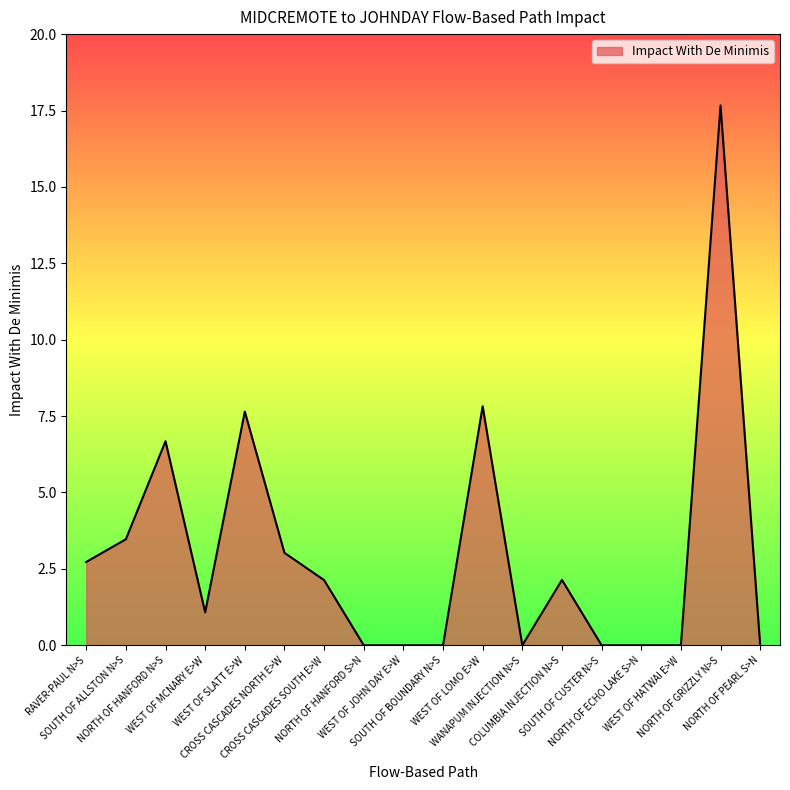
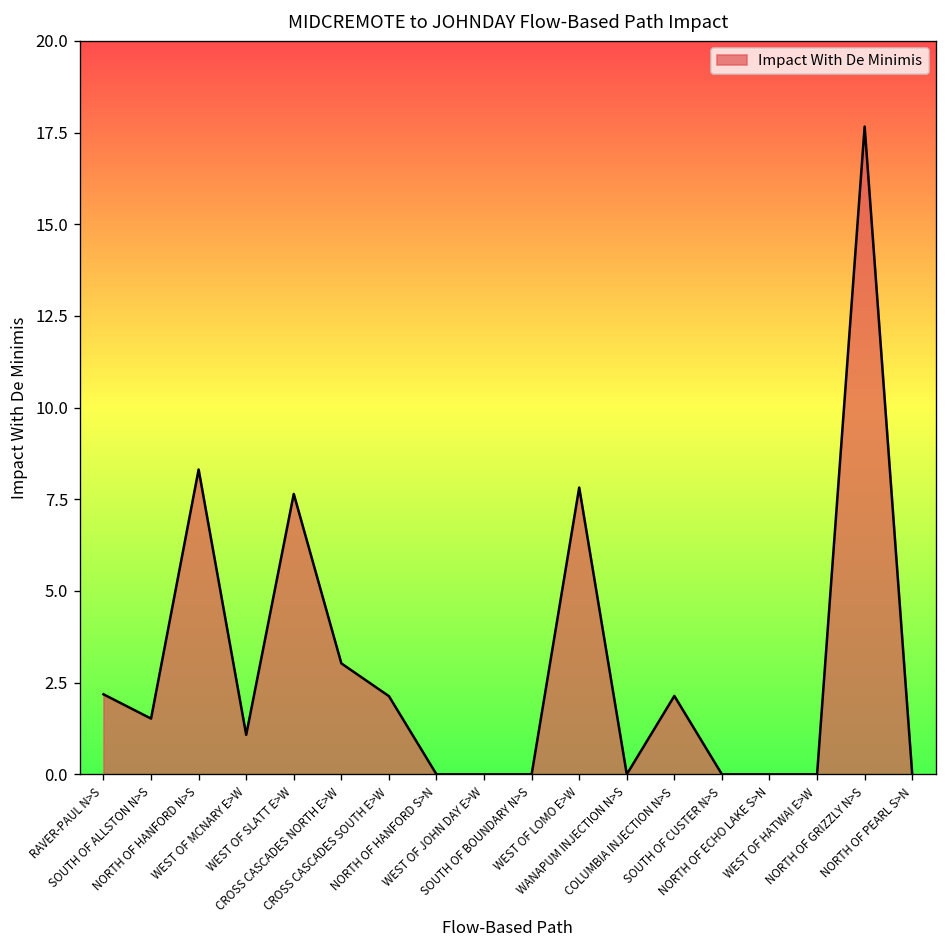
  {
-   "RAVER-PAUL N>S": 2.7,
-   "SOUTH OF ALLSTON N>S": 3.5,
-   "NORTH OF HANFORD N>S": 6.7,
+   "RAVER-PAUL N>S": 2.2,
+   "SOUTH OF ALLSTON N>S": 1.5,
+   "NORTH OF HANFORD N>S": 8.3,
    "WEST OF MCNARY E>W": 1.1,
    "WEST OF SLATT E>W": 7.6,
    "CROSS CASCADES NORTH E>W": 3.0,
    "CROSS CASCADES SOUTH E>W": 2.1,
    "NORTH OF HANFORD S>N": 0.0,
    "WEST OF JOHN DAY E>W": 0.0,
    "SOUTH OF BOUNDARY N>S": 0.0,
    "WEST OF LOMO E>W": 7.8,
    "WANAPUM INJECTION N>S": 0.0,
    "COLUMBIA INJECTION N>S": 2.1,
    "SOUTH OF CUSTER N>S": 0.0,
    "NORTH OF ECHO LAKE S>N": 0.0,
    "WEST OF HATWAI E>W": 0.0,
    "NORTH OF GRIZZLY N>S": 17.7,
    "NORTH OF PEARL S>N": 0.0
  }
